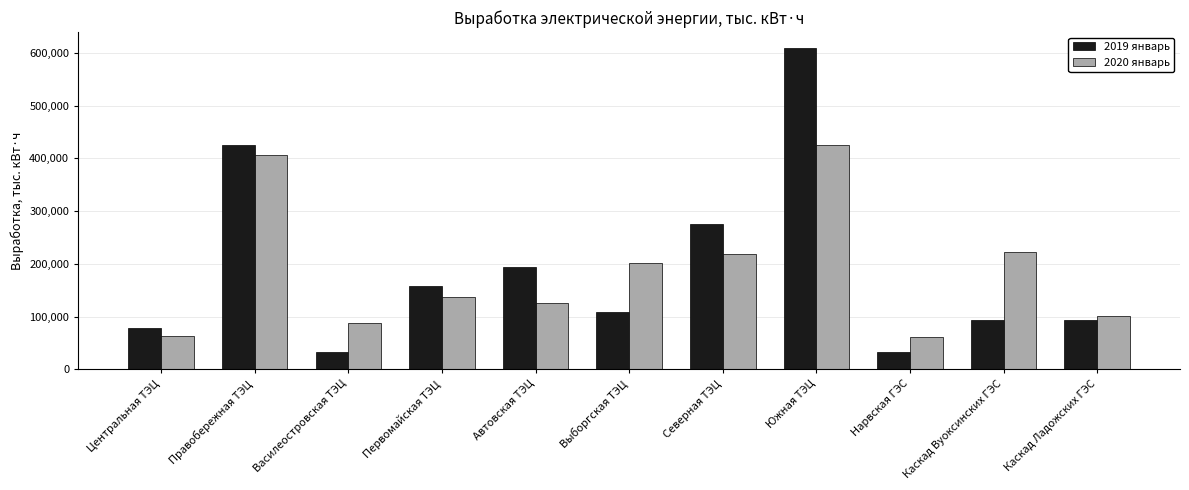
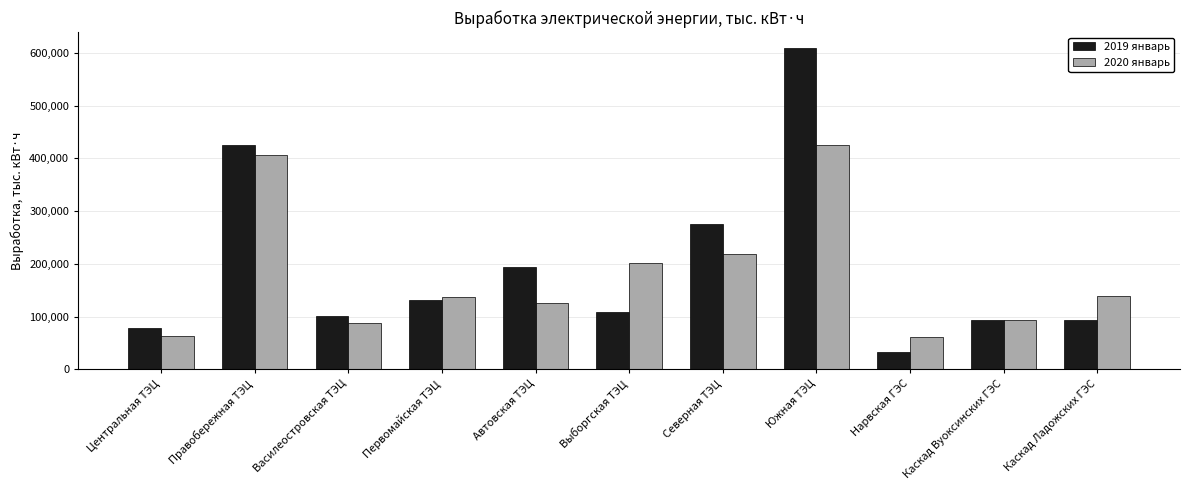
  {
    "2019 январь": {
      "Центральная ТЭЦ": "80,000",
      "Правобережная ТЭЦ": "430,000",
-     "Василеостровская ТЭЦ": "30,000",
-     "Первомайская ТЭЦ": "160,000",
+     "Василеостровская ТЭЦ": "100,000",
+     "Первомайская ТЭЦ": "130,000",
      "Автовская ТЭЦ": "190,000",
      "Выборгская ТЭЦ": "110,000",
      "Северная ТЭЦ": "280,000",
      "Южная ТЭЦ": "610,000",
      "Нарвская ГЭС": "30,000",
      "Каскад Вуоксинских ГЭС": "90,000",
      "Каскад Ладожских ГЭС": "90,000"
    },
    "2020 январь": {
      "Центральная ТЭЦ": "60,000",
      "Правобережная ТЭЦ": "410,000",
      "Василеостровская ТЭЦ": "90,000",
      "Первомайская ТЭЦ": "140,000",
      "Автовская ТЭЦ": "130,000",
      "Выборгская ТЭЦ": "200,000",
      "Северная ТЭЦ": "220,000",
      "Южная ТЭЦ": "430,000",
      "Нарвская ГЭС": "60,000",
-     "Каскад Вуоксинских ГЭС": "220,000",
-     "Каскад Ладожских ГЭС": "100,000"
+     "Каскад Вуоксинских ГЭС": "90,000",
+     "Каскад Ладожских ГЭС": "140,000"
    }
  }
